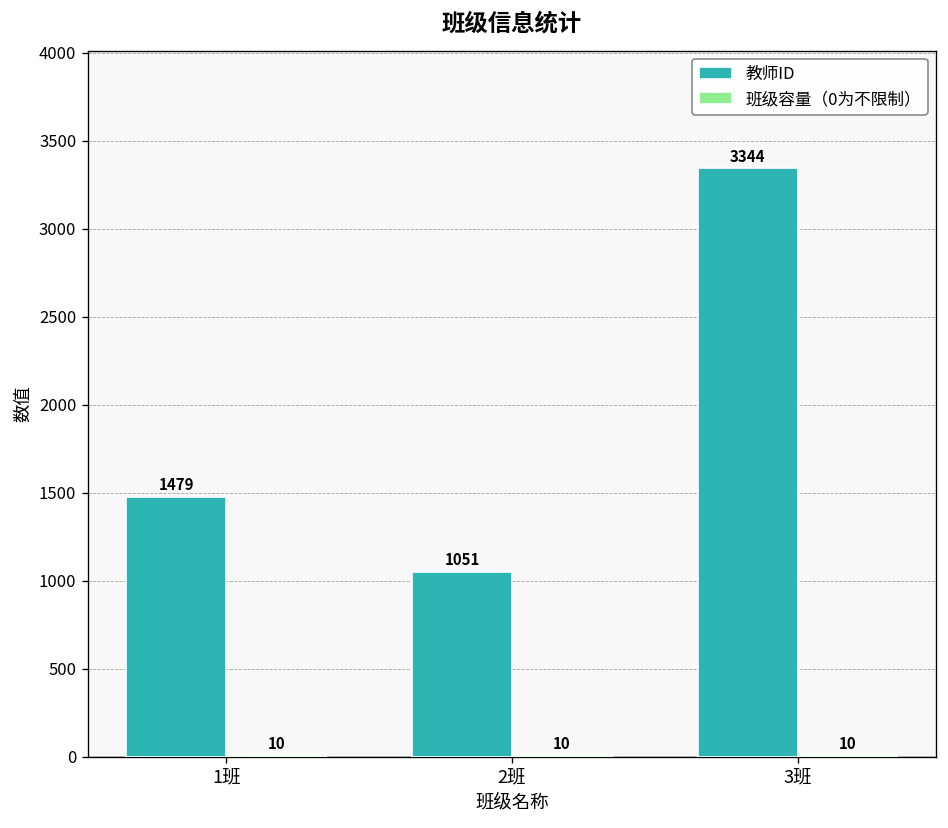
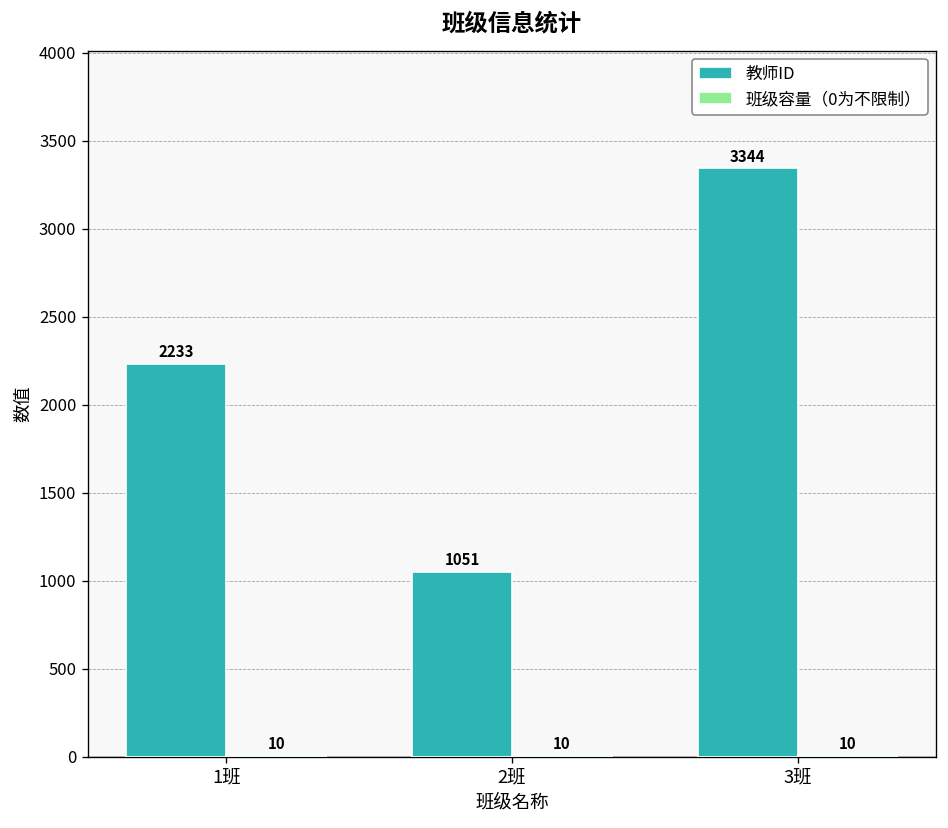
  {
    "教师ID": {
-     "1班": 1479,
+     "1班": 2233,
      "2班": 1051,
      "3班": 3344
    },
    "班级容量（0为不限制）": {
      "1班": 10,
      "2班": 10,
      "3班": 10
    }
  }
